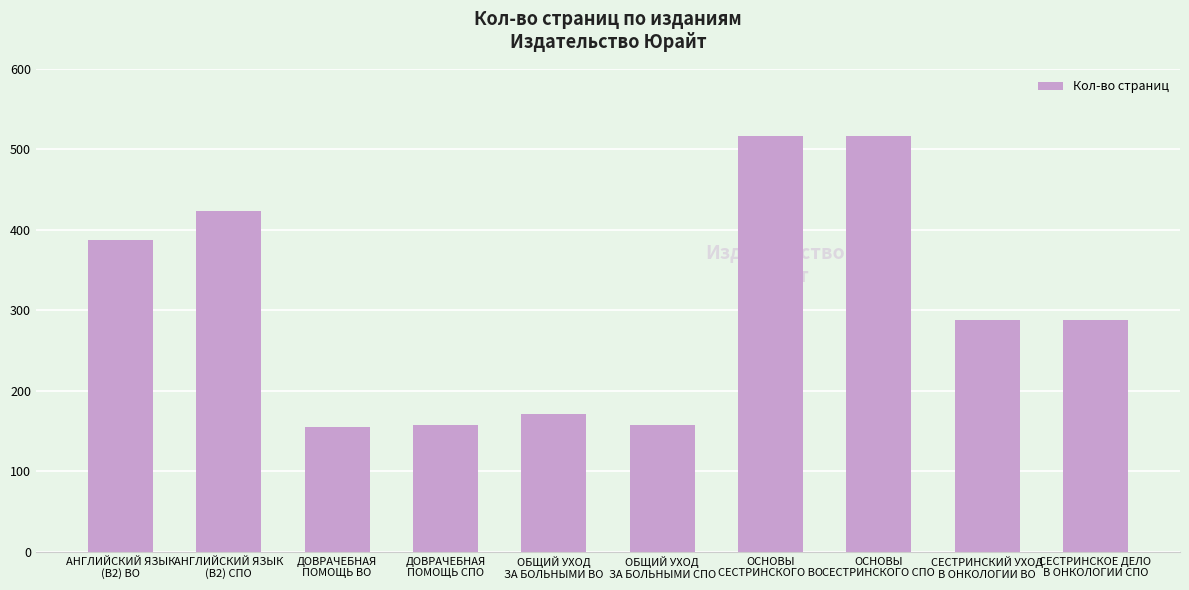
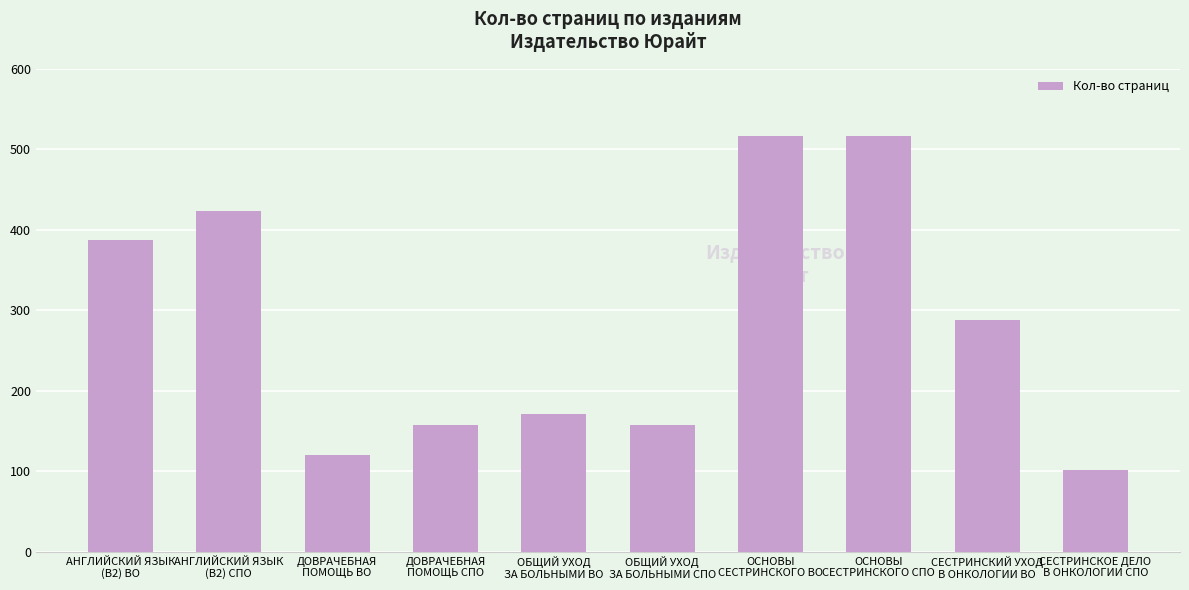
  {
    "АНГЛИЙСКИЙ ЯЗЫК (B2) ВО": 390,
    "АНГЛИЙСКИЙ ЯЗЫК (B2) СПО": 420,
-   "ДОВРАЧЕБНАЯ ПОМОЩЬ ВО": 160,
+   "ДОВРАЧЕБНАЯ ПОМОЩЬ ВО": 120,
    "ДОВРАЧЕБНАЯ ПОМОЩЬ СПО": 160,
    "ОБЩИЙ УХОД ЗА БОЛЬНЫМИ ВО": 170,
    "ОБЩИЙ УХОД ЗА БОЛЬНЫМИ СПО": 160,
    "ОСНОВЫ СЕСТРИНСКОГО ВО": 520,
    "ОСНОВЫ СЕСТРИНСКОГО СПО": 520,
    "СЕСТРИНСКИЙ УХОД В ОНКОЛОГИИ ВО": 290,
-   "СЕСТРИНСКОЕ ДЕЛО В ОНКОЛОГИИ СПО": 290
+   "СЕСТРИНСКОЕ ДЕЛО В ОНКОЛОГИИ СПО": 100
  }
